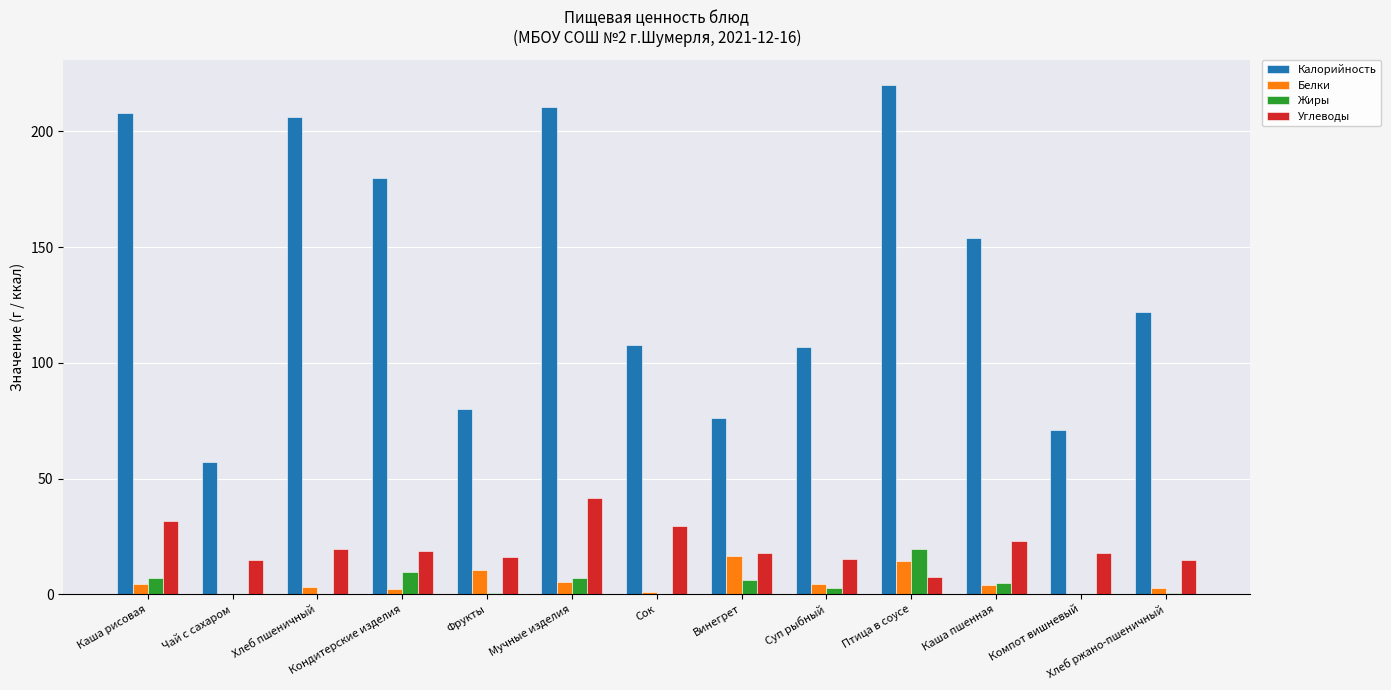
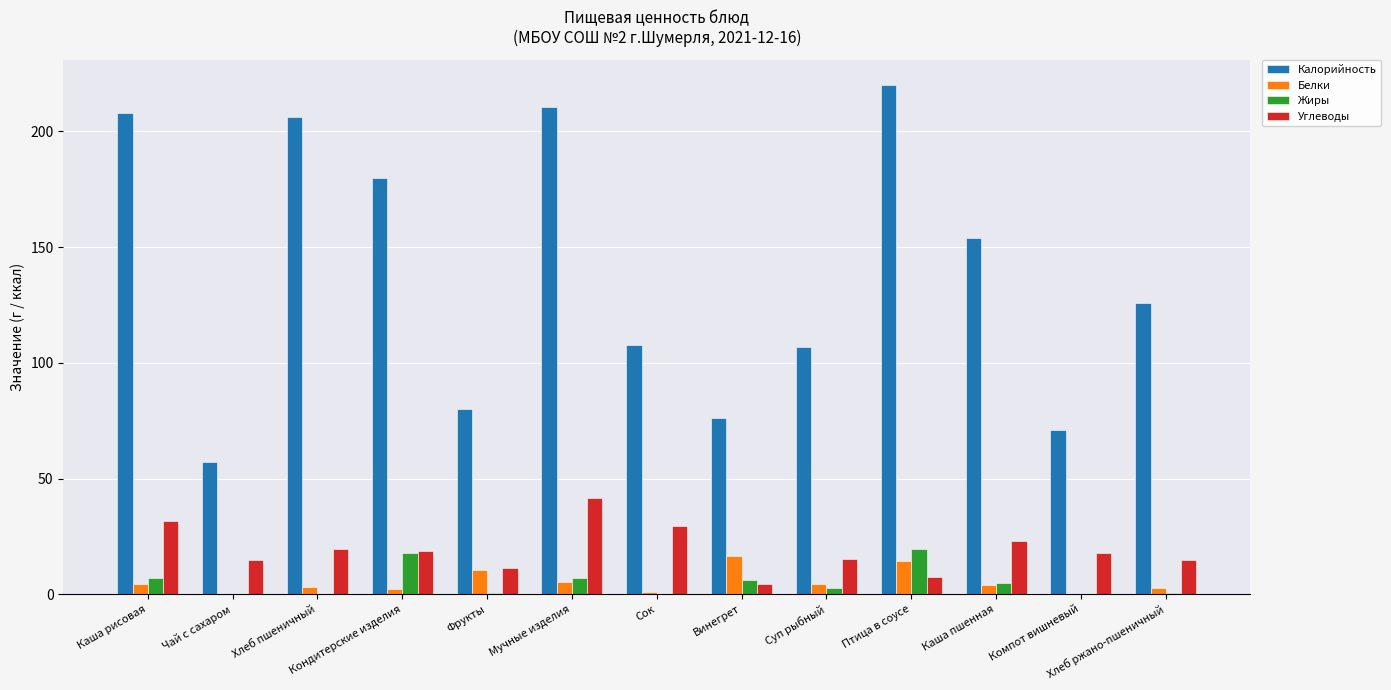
  {
    "Калорийность": {
      "Каша рисовая": 208,
      "Чай с сахаром": 57,
      "Хлеб пшеничный": 206,
      "Кондитерские изделия": 180,
      "Фрукты": 80,
      "Мучные изделия": 210,
      "Сок": 108,
      "Винегрет": 76,
      "Суп рыбный": 107,
      "Птица в соусе": 220,
      "Каша пшенная": 154,
      "Компот вишневый": 71,
-     "Хлеб ржано-пшеничный": 122
+     "Хлеб ржано-пшеничный": 126
    },
    "Белки": {
      "Каша рисовая": 4,
      "Хлеб пшеничный": 3,
      "Кондитерские изделия": 2,
      "Фрукты": 10,
      "Мучные изделия": 5,
      "Винегрет": 17,
      "Суп рыбный": 5,
      "Птица в соусе": 14,
      "Каша пшенная": 4,
      "Хлеб ржано-пшеничный": 3
    },
    "Жиры": {
      "Каша рисовая": 7,
-     "Кондитерские изделия": 10,
+     "Кондитерские изделия": 18,
      "Мучные изделия": 7,
      "Винегрет": 6,
      "Суп рыбный": 3,
      "Птица в соусе": 19,
      "Каша пшенная": 5,
      "Компот вишневый": 0
    },
    "Углеводы": {
      "Каша рисовая": 32,
      "Чай с сахаром": 15,
      "Хлеб пшеничный": 19,
      "Кондитерские изделия": 19,
-     "Фрукты": 16,
+     "Фрукты": 11,
      "Мучные изделия": 42,
      "Сок": 30,
-     "Винегрет": 18,
+     "Винегрет": 5,
      "Суп рыбный": 15,
      "Птица в соусе": 7,
      "Каша пшенная": 23,
      "Компот вишневый": 18,
      "Хлеб ржано-пшеничный": 15
    }
  }
